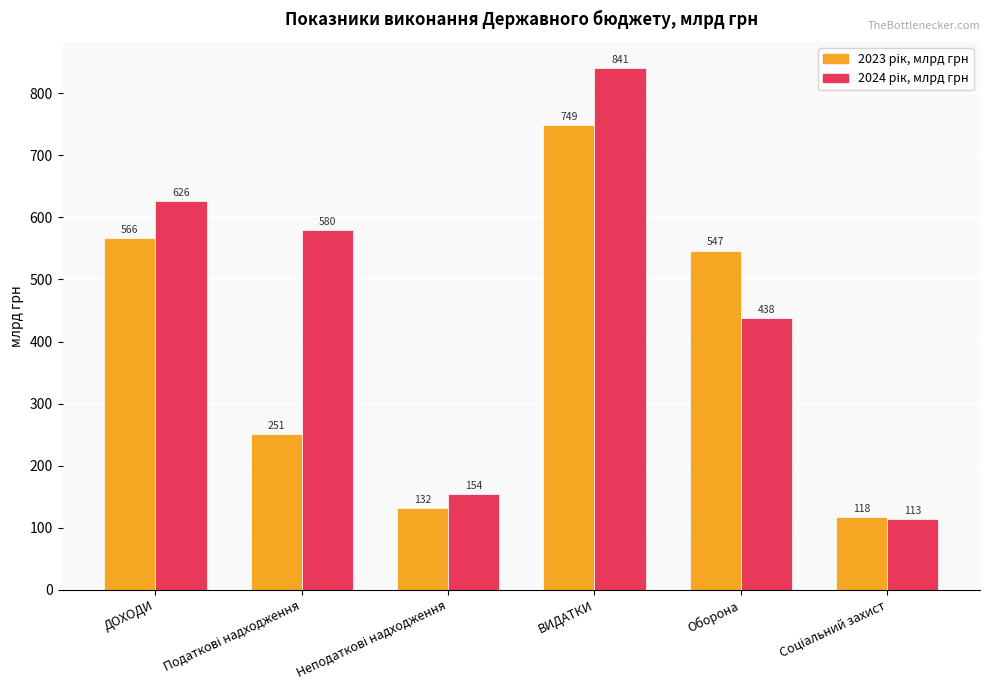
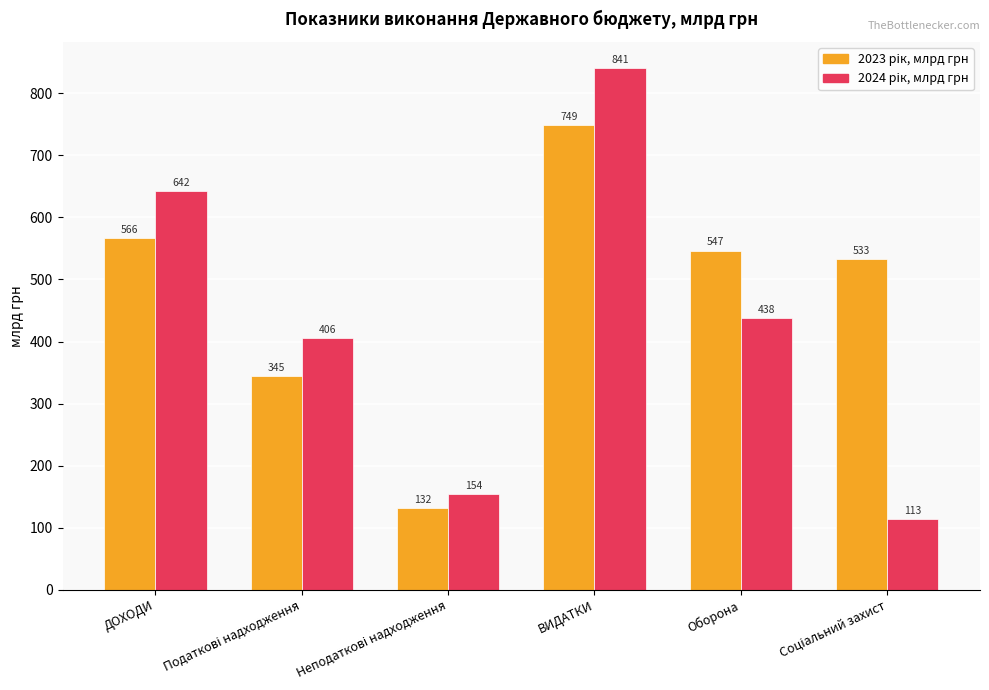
  {
    "2023 рік, млрд грн": {
      "ДОХОДИ": 566,
-     "Податкові надходження": 251,
+     "Податкові надходження": 345,
      "Неподаткові надходження": 132,
      "ВИДАТКИ": 749,
      "Оборона": 547,
-     "Соціальний захист": 118
+     "Соціальний захист": 533
    },
    "2024 рік, млрд грн": {
-     "ДОХОДИ": 626,
-     "Податкові надходження": 580,
+     "ДОХОДИ": 642,
+     "Податкові надходження": 406,
      "Неподаткові надходження": 154,
      "ВИДАТКИ": 841,
      "Оборона": 438,
      "Соціальний захист": 113
    }
  }
